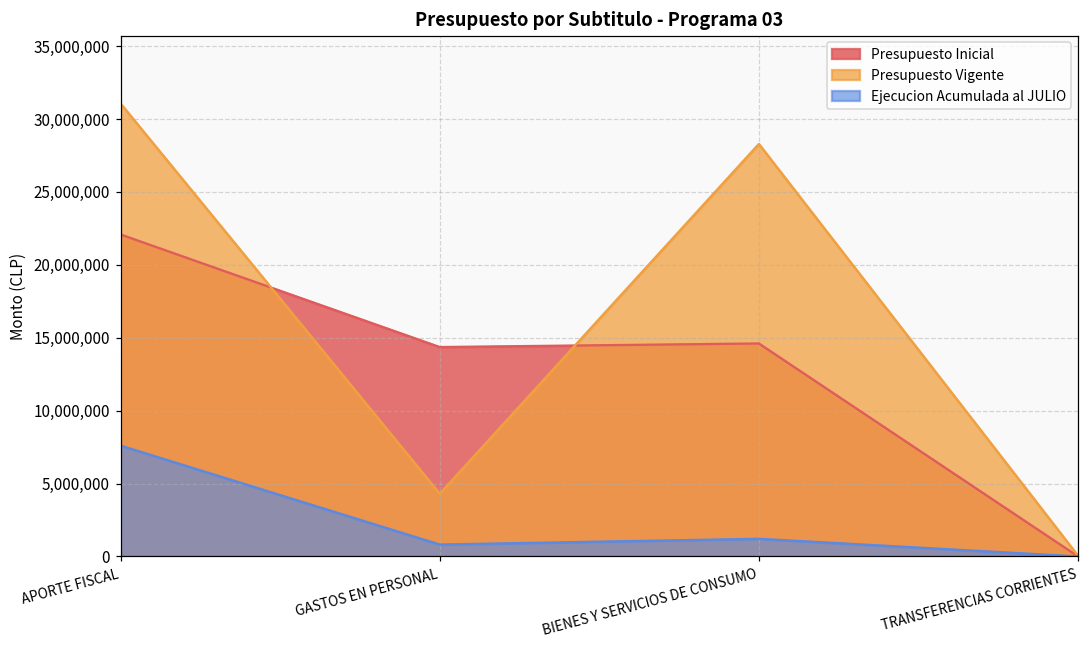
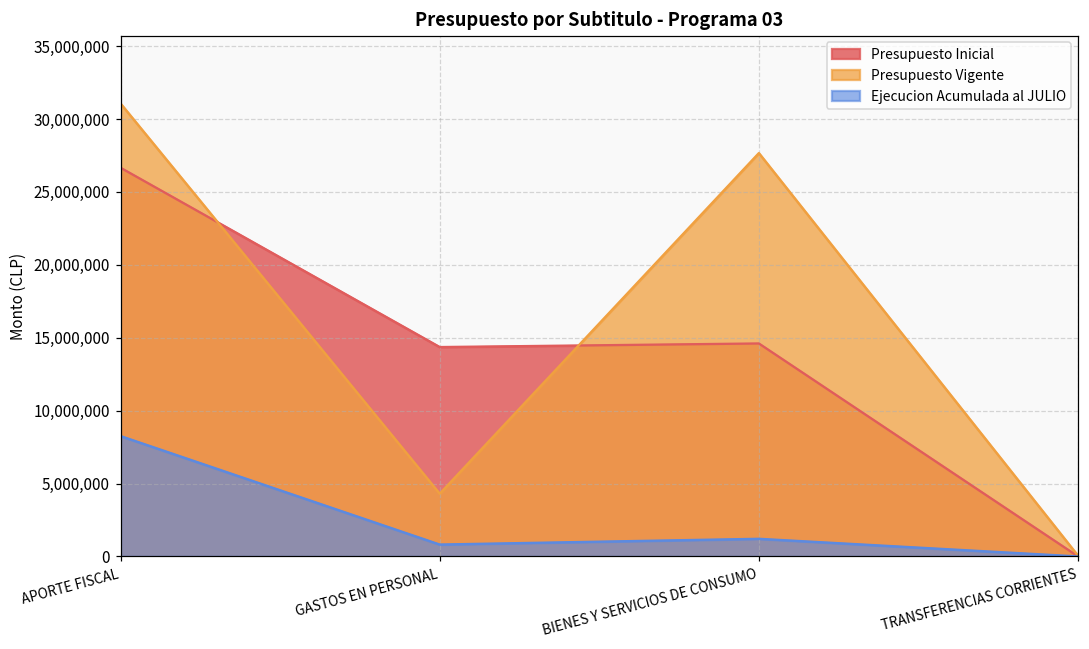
  {
    "Presupuesto Inicial": {
-     "APORTE FISCAL": "22,100,000",
+     "APORTE FISCAL": "26,700,000",
      "GASTOS EN PERSONAL": "14,400,000",
      "BIENES Y SERVICIOS DE CONSUMO": "14,600,000"
    },
    "Presupuesto Vigente": {
      "APORTE FISCAL": "31,100,000",
      "GASTOS EN PERSONAL": "4,300,000",
-     "BIENES Y SERVICIOS DE CONSUMO": "28,300,000"
+     "BIENES Y SERVICIOS DE CONSUMO": "27,700,000"
    },
    "Ejecucion Acumulada al JULIO": {
-     "APORTE FISCAL": "7,600,000",
+     "APORTE FISCAL": "8,300,000",
      "GASTOS EN PERSONAL": "800,000",
      "BIENES Y SERVICIOS DE CONSUMO": "1,200,000"
    }
  }
